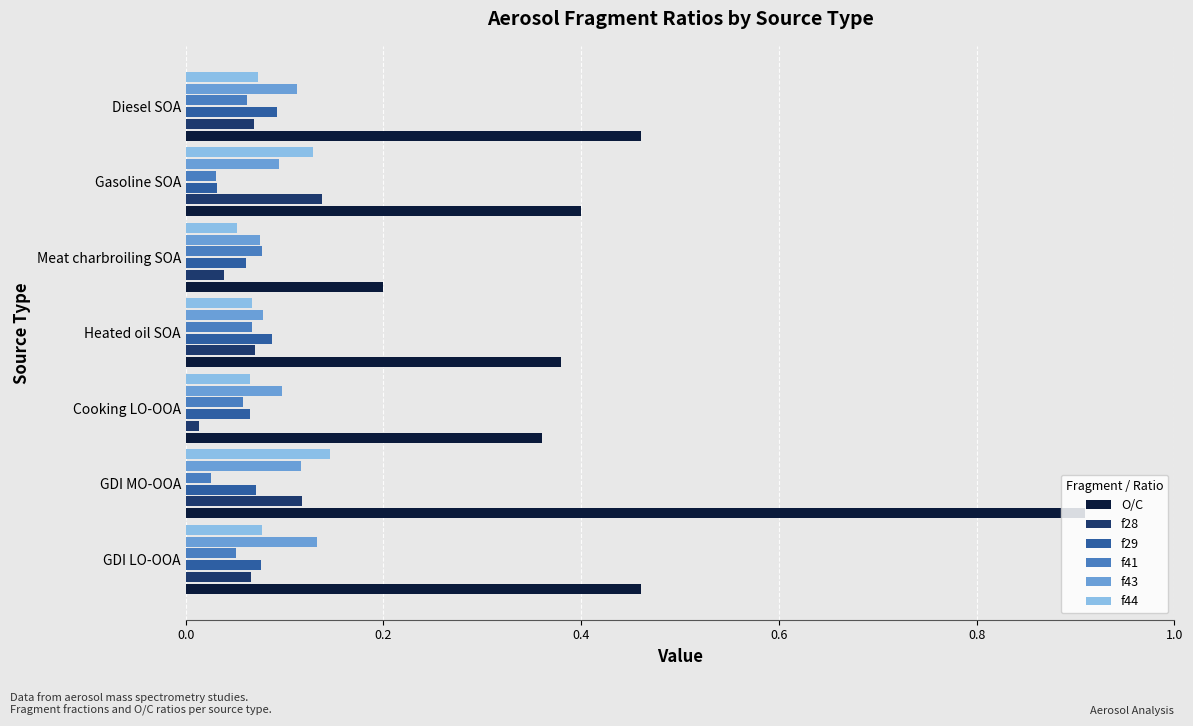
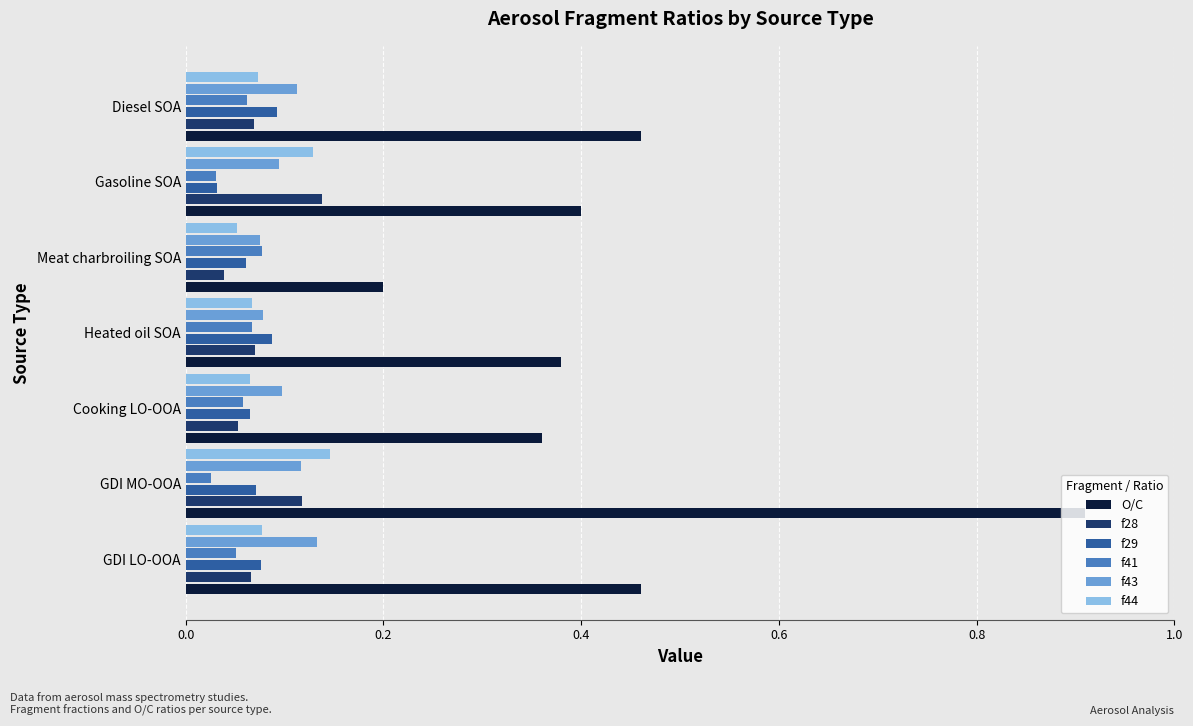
  {
    "O/C": {
      "Diesel SOA": 0.46,
      "Gasoline SOA": 0.40,
      "Meat charbroiling SOA": 0.20,
      "Heated oil SOA": 0.38,
      "Cooking LO-OOA": 0.36,
      "GDI LO-OOA": 0.46
    },
    "f28": {
      "Diesel SOA": 0.07,
      "Gasoline SOA": 0.14,
      "Meat charbroiling SOA": 0.04,
      "Heated oil SOA": 0.07,
-     "Cooking LO-OOA": 0.01,
+     "Cooking LO-OOA": 0.05,
      "GDI MO-OOA": 0.12,
      "GDI LO-OOA": 0.07
    }
  }
